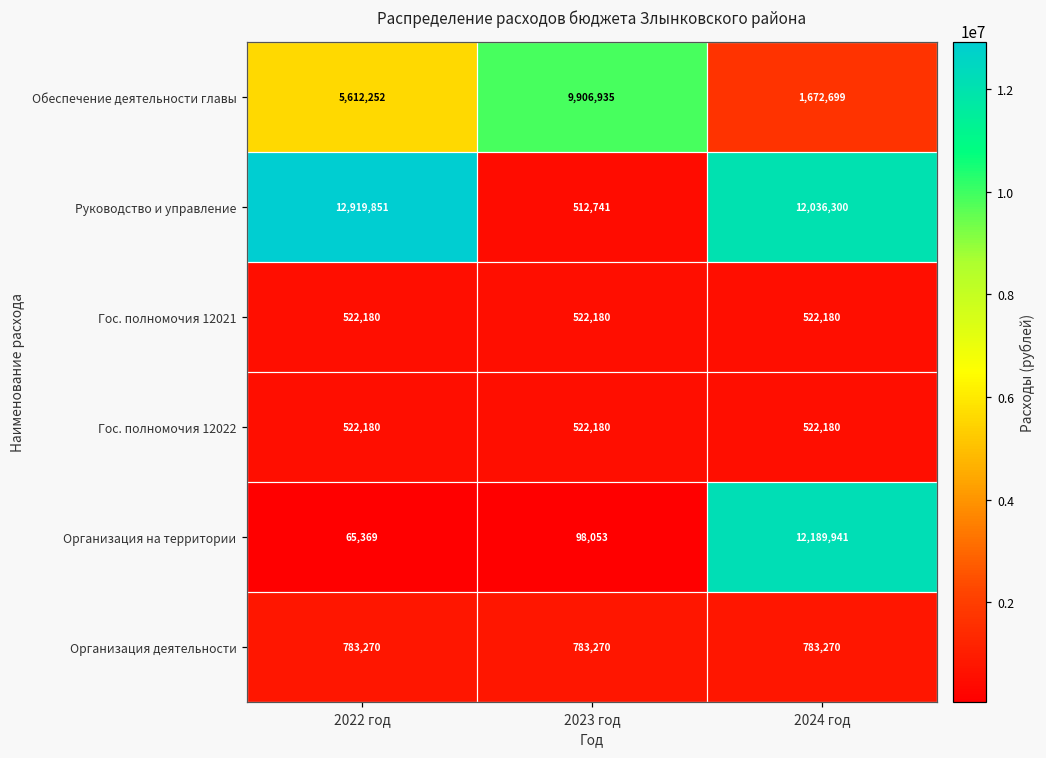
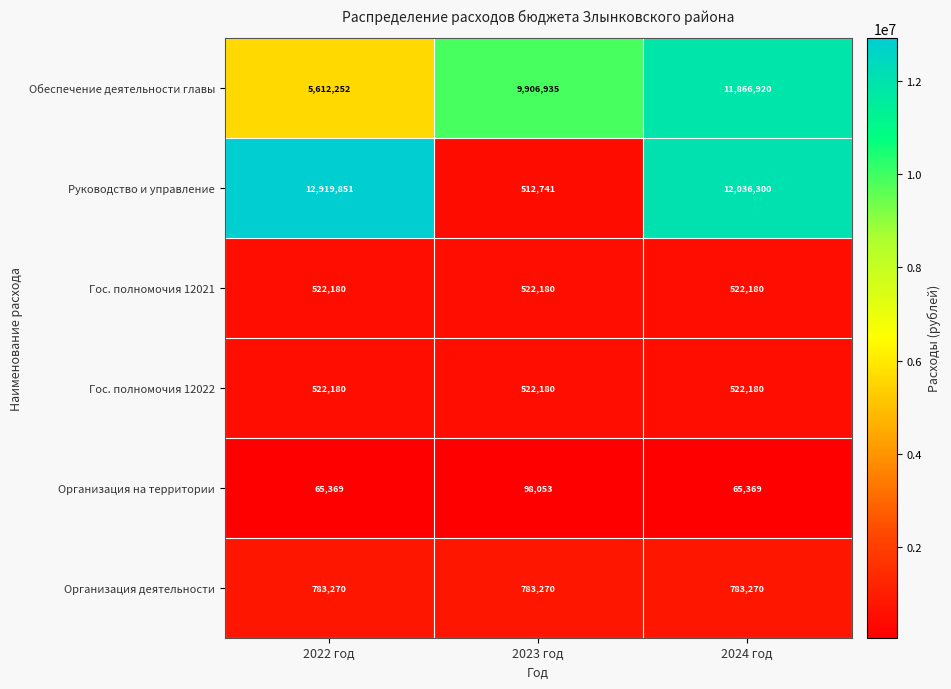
  {
    "Обеспечение деятельности главы": {
      "2022 год": "5,612,252",
      "2023 год": "9,906,935",
-     "2024 год": "1,672,699"
+     "2024 год": "11,866,920"
    },
    "Руководство и управление": {
      "2022 год": "12,919,851",
      "2023 год": "512,741",
      "2024 год": "12,036,300"
    },
    "Гос. полномочия 12021": {
      "2022 год": "522,180",
      "2023 год": "522,180",
      "2024 год": "522,180"
    },
    "Гос. полномочия 12022": {
      "2022 год": "522,180",
      "2023 год": "522,180",
      "2024 год": "522,180"
    },
    "Организация на территории": {
      "2022 год": "65,369",
      "2023 год": "98,053",
-     "2024 год": "12,189,941"
+     "2024 год": "65,369"
    },
    "Организация деятельности": {
      "2022 год": "783,270",
      "2023 год": "783,270",
      "2024 год": "783,270"
    }
  }
